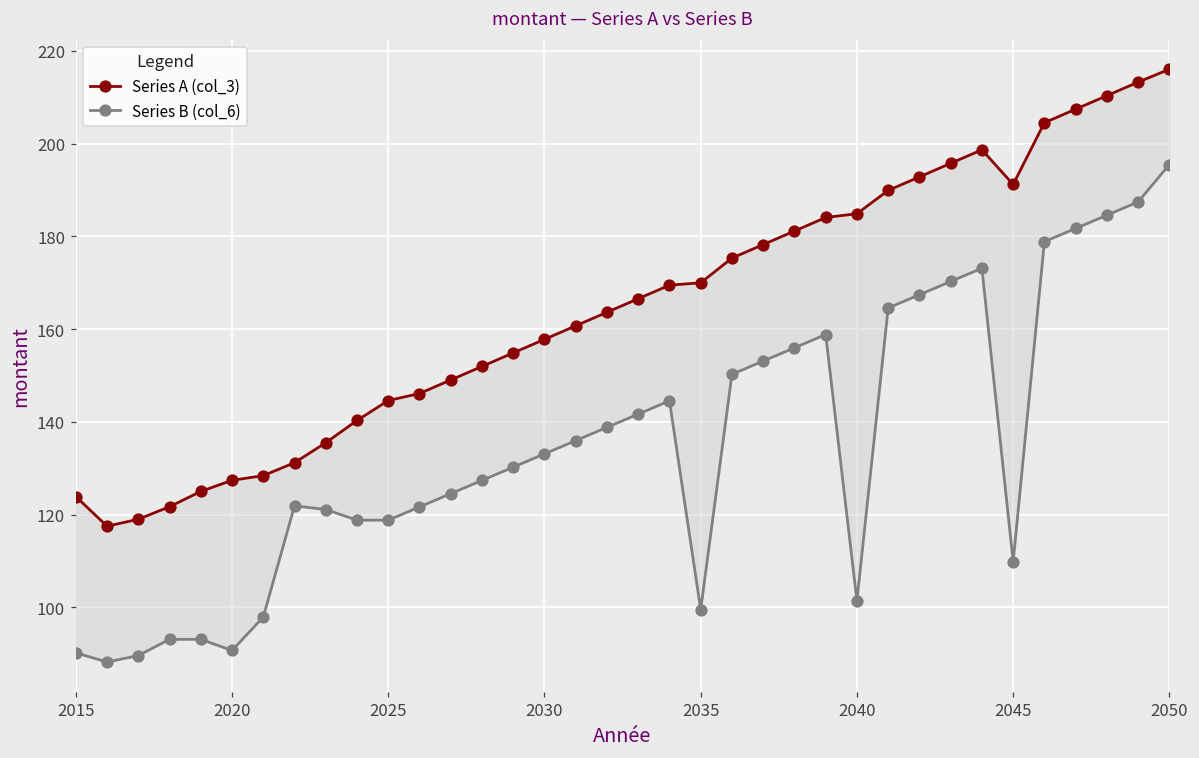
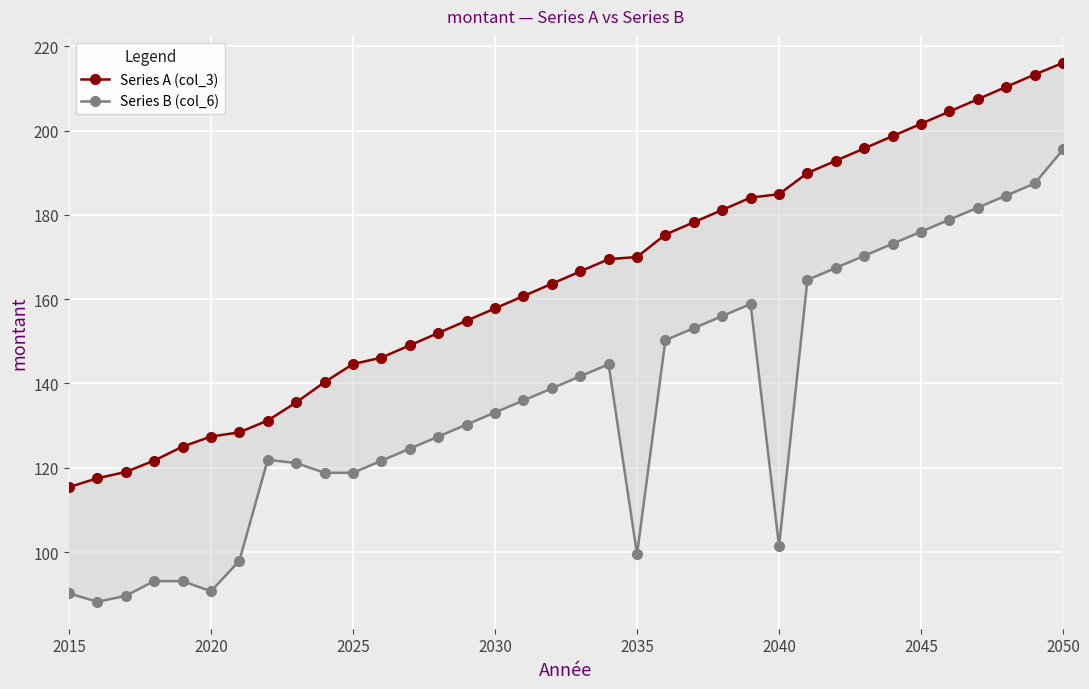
  {
    "Series A (col_3)": {
-     "2015": 124,
+     "2015": 115,
      "2020": 127,
      "2025": 145,
      "2030": 158,
      "2035": 170,
      "2040": 185,
-     "2045": 191,
+     "2045": 202,
      "2050": 216
    },
    "Series B (col_6)": {
      "2015": 90,
      "2020": 91,
      "2025": 119,
      "2030": 133,
      "2035": 100,
      "2040": 101,
-     "2045": 110,
+     "2045": 176,
      "2050": 196
    }
  }
